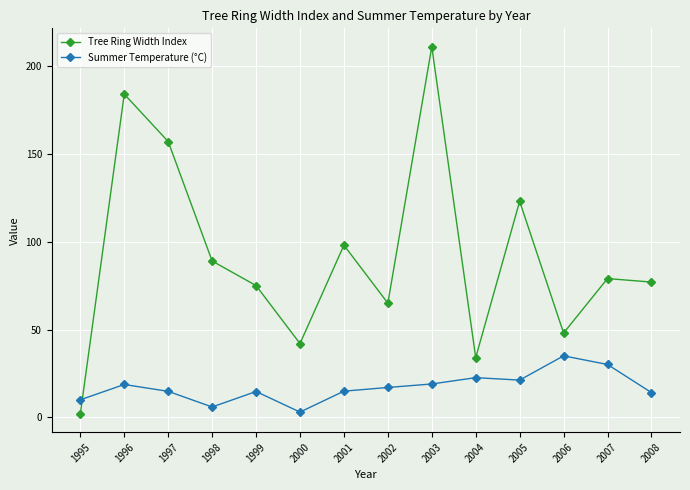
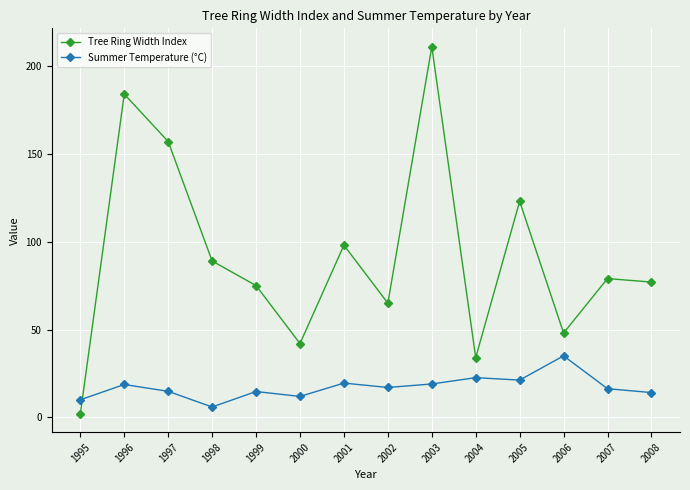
  {
    "Tree Ring Width Index": {
      "1995": 2,
      "1996": 184,
      "1997": 157,
      "1998": 89,
      "1999": 75,
      "2000": 42,
      "2001": 98,
      "2002": 65,
      "2003": 211,
      "2004": 34,
      "2005": 123,
      "2006": 48,
      "2007": 79,
      "2008": 77
    },
    "Summer Temperature (°C)": {
      "1995": 10,
      "1996": 19,
      "1997": 15,
      "1998": 6,
      "1999": 15,
-     "2000": 3,
-     "2001": 15,
+     "2000": 12,
+     "2001": 20,
      "2002": 17,
      "2003": 19,
      "2004": 23,
      "2005": 21,
      "2006": 35,
-     "2007": 30,
+     "2007": 16,
      "2008": 14
    }
  }
